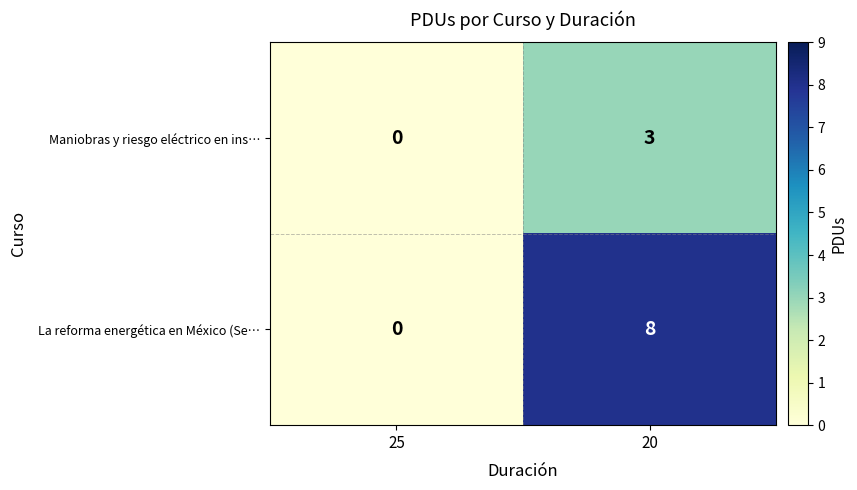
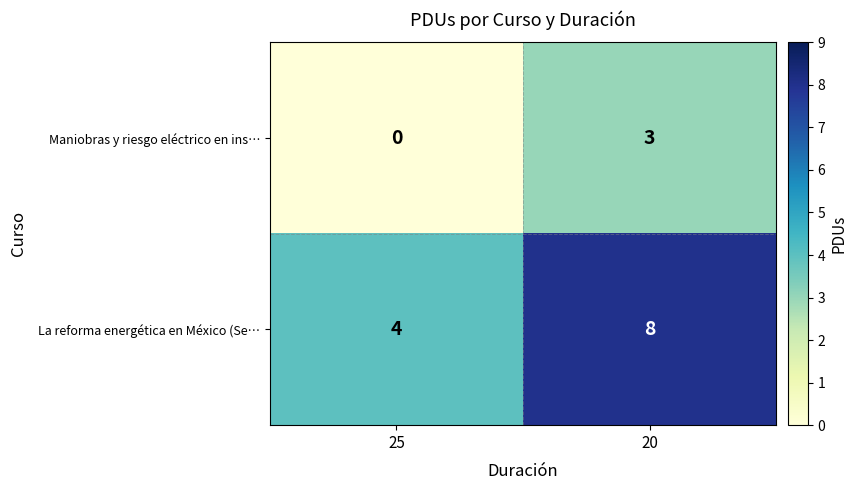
  {
    "Maniobras y riesgo eléctrico en ins…": {
      "25": 0,
      "20": 3
    },
    "La reforma energética en México (Se…": {
-     "25": 0,
+     "25": 4,
      "20": 8
    }
  }
